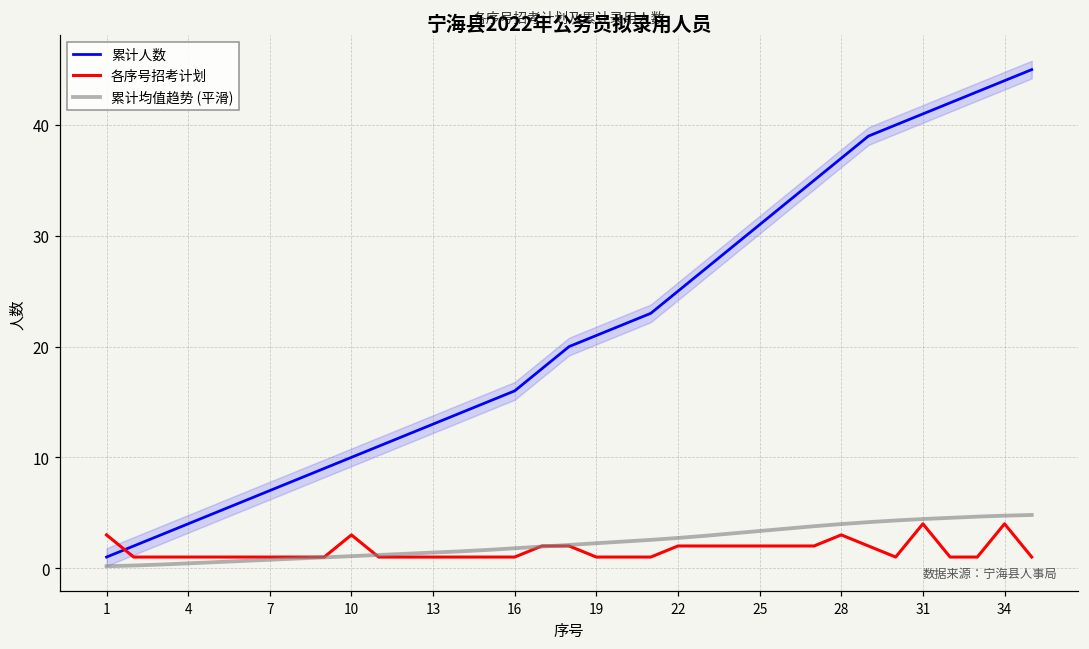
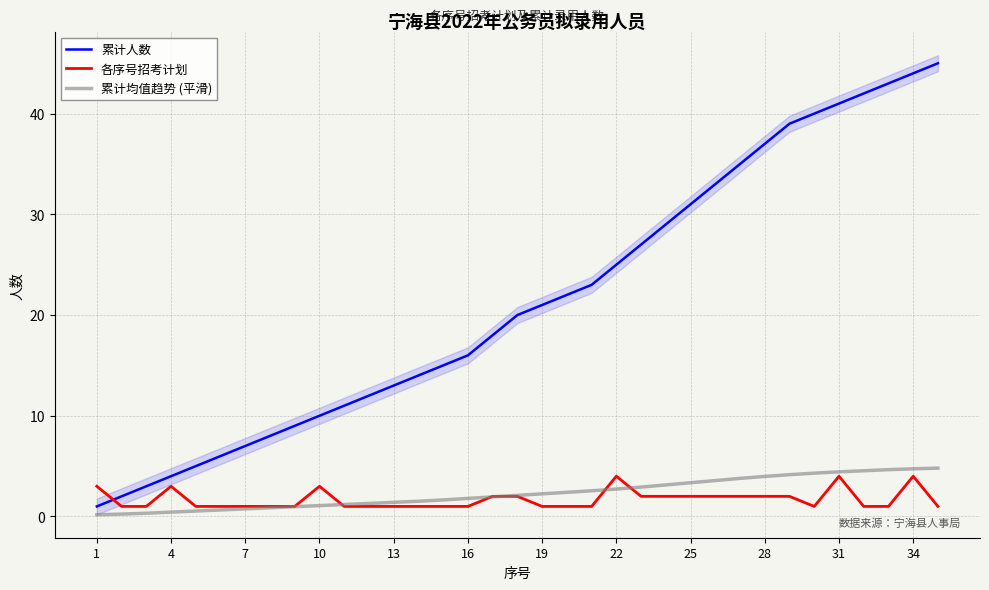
  {
    "各序号招考计划": {
      "1": 3,
-     "4": 1,
+     "4": 3,
      "10": 3,
      "13": 1,
      "16": 1,
      "19": 1,
-     "22": 2,
+     "22": 4,
      "25": 2,
-     "28": 3,
+     "28": 2,
      "31": 4,
      "34": 4
    },
    "累计均值趋势 (平滑)": {
      "1": 0,
      "4": 0.4,
      "10": 1,
      "13": 1.4,
      "16": 2,
      "19": 2.2,
      "22": 2.7,
      "25": 3.4,
      "28": 4,
      "31": 4.4,
      "34": 4.7
    }
  }
